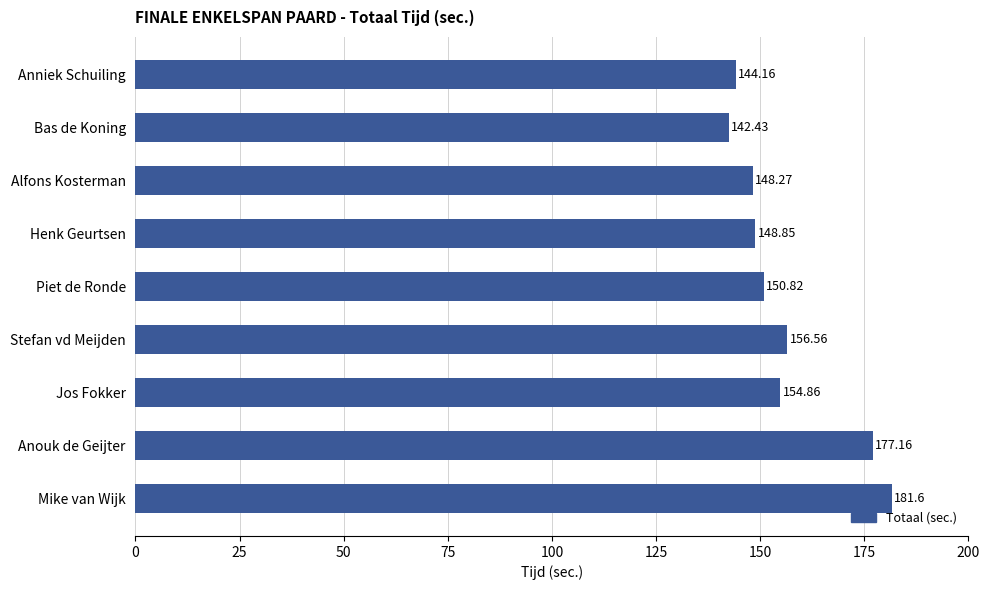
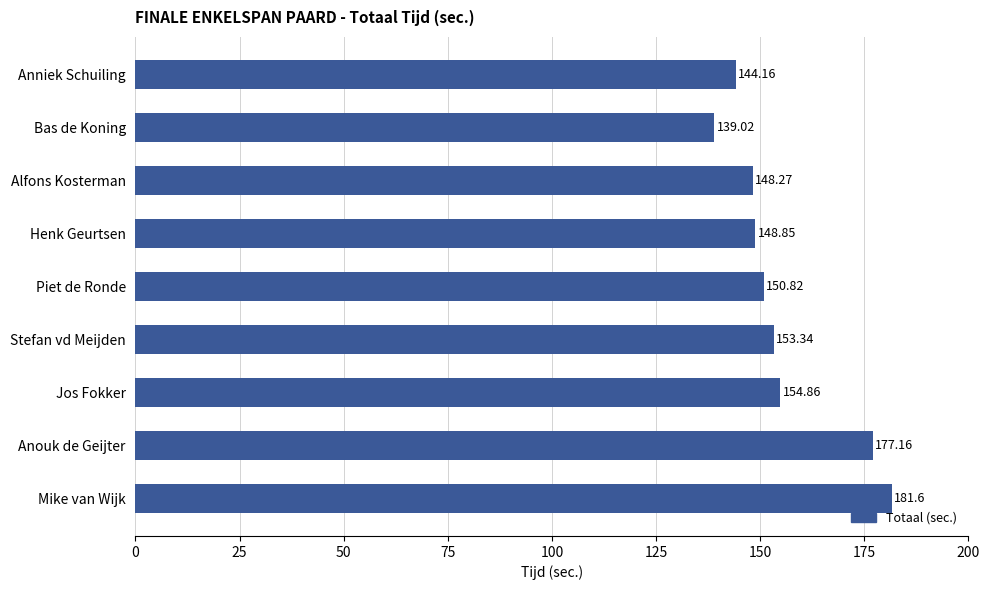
  {
    "Anniek Schuiling": 144.16,
-   "Bas de Koning": 142.43,
+   "Bas de Koning": 139.02,
    "Alfons Kosterman": 148.27,
    "Henk Geurtsen": 148.85,
    "Piet de Ronde": 150.82,
-   "Stefan vd Meijden": 156.56,
+   "Stefan vd Meijden": 153.34,
    "Jos Fokker": 154.86,
    "Anouk de Geijter": 177.16,
    "Mike van Wijk": 181.6
  }
